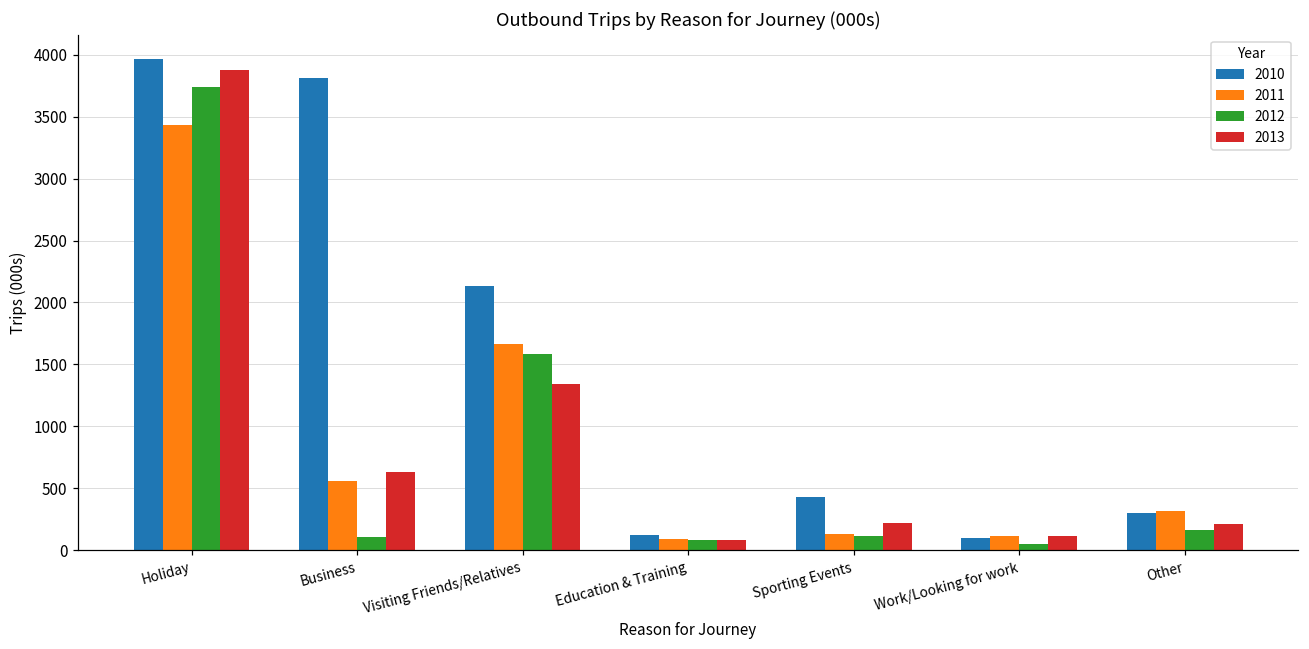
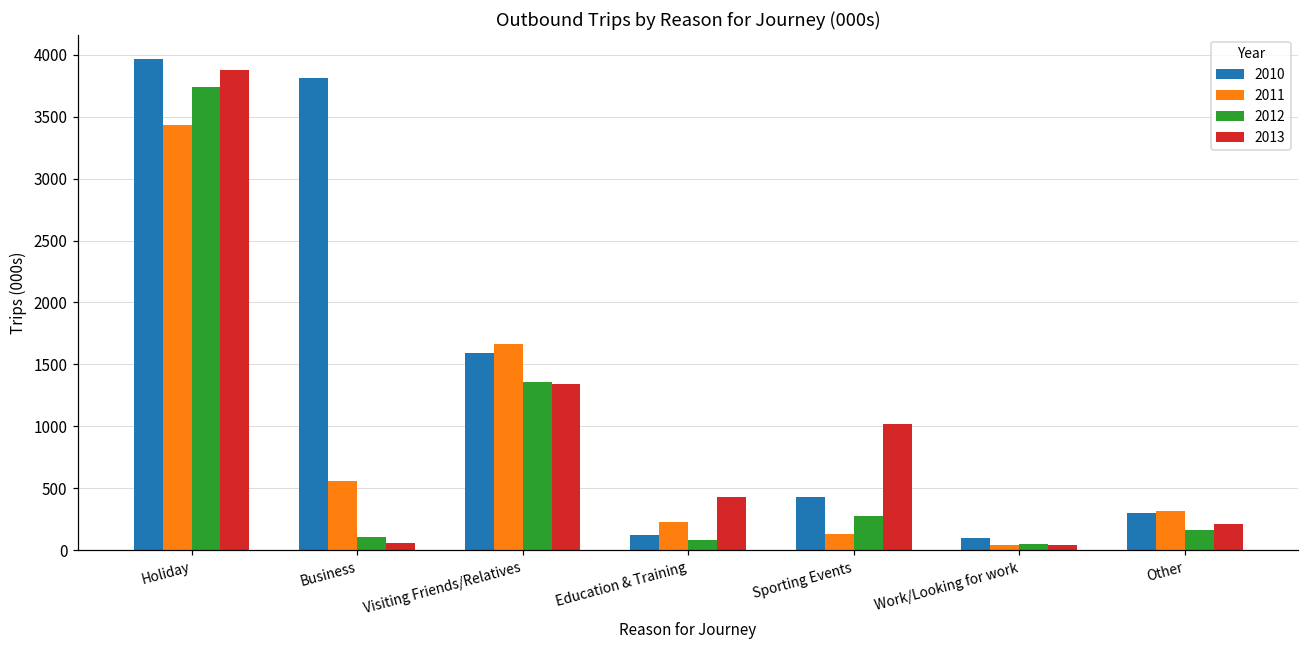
  {
    "2010": {
      "Holiday": 3960,
      "Business": 3810,
-     "Visiting Friends/Relatives": 2130,
+     "Visiting Friends/Relatives": 1590,
      "Education & Training": 120,
      "Sporting Events": 430,
      "Work/Looking for work": 100,
      "Other": 300
    },
    "2011": {
      "Holiday": 3430,
      "Business": 560,
      "Visiting Friends/Relatives": 1660,
-     "Education & Training": 90,
+     "Education & Training": 230,
      "Sporting Events": 130,
-     "Work/Looking for work": 110,
+     "Work/Looking for work": 40,
      "Other": 310
    },
    "2012": {
      "Holiday": 3740,
      "Business": 100,
-     "Visiting Friends/Relatives": 1580,
+     "Visiting Friends/Relatives": 1350,
      "Education & Training": 90,
-     "Sporting Events": 110,
+     "Sporting Events": 270,
      "Work/Looking for work": 50,
      "Other": 160
    },
    "2013": {
      "Holiday": 3870,
-     "Business": 630,
+     "Business": 60,
      "Visiting Friends/Relatives": 1340,
-     "Education & Training": 80,
-     "Sporting Events": 220,
-     "Work/Looking for work": 120,
+     "Education & Training": 430,
+     "Sporting Events": 1020,
+     "Work/Looking for work": 40,
      "Other": 210
    }
  }
